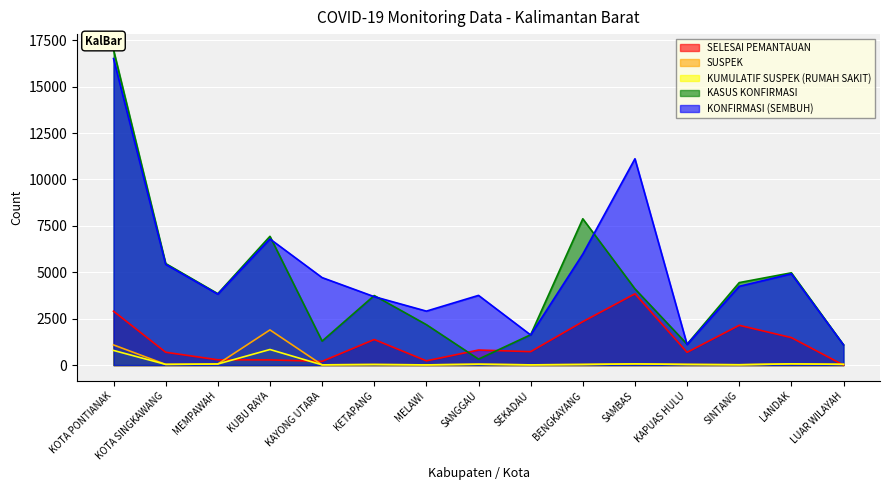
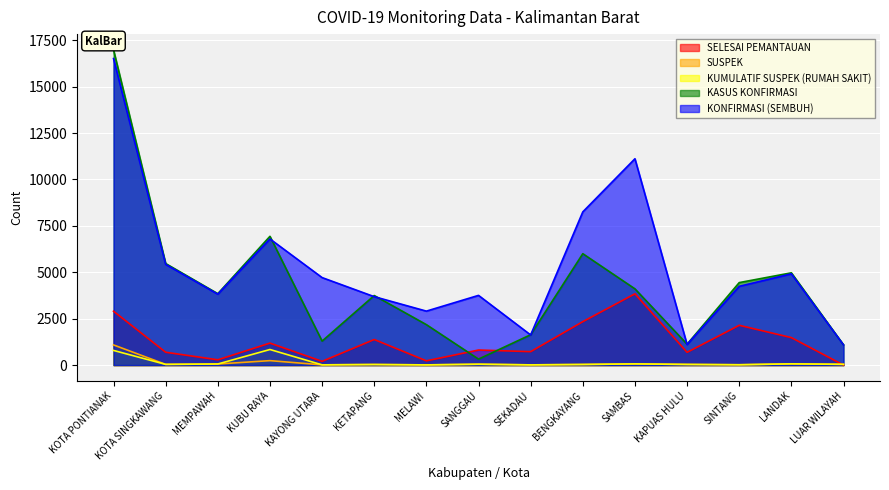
  {
    "SELESAI PEMANTAUAN": {
      "KOTA PONTIANAK": 2900,
      "KOTA SINGKAWANG": 700,
      "MEMPAWAH": 300,
-     "KUBU RAYA": 300,
+     "KUBU RAYA": 1200,
      "KAYONG UTARA": 200,
      "KETAPANG": 1400,
      "MELAWI": 200,
      "SANGGAU": 800,
      "SEKADAU": 700,
      "BENGKAYANG": 2300,
      "SAMBAS": 3800,
      "KAPUAS HULU": 700,
      "SINTANG": 2100,
      "LANDAK": 1500
    },
    "SUSPEK": {
      "KOTA PONTIANAK": 1100,
-     "KUBU RAYA": 1900
+     "KUBU RAYA": 200
    },
    "KUMULATIF SUSPEK (RUMAH SAKIT)": {
      "KOTA PONTIANAK": 800,
      "KUBU RAYA": 800
    },
    "KASUS KONFIRMASI": {
      "KUBU RAYA": 6900,
      "KAYONG UTARA": 1300,
      "MELAWI": 2200,
      "SANGGAU": 300,
-     "BENGKAYANG": 7900,
+     "BENGKAYANG": 6000,
      "SAMBAS": 4100,
      "SINTANG": 4400
    },
    "KONFIRMASI (SEMBUH)": {
      "KOTA PONTIANAK": 16500,
      "KUBU RAYA": 6800,
      "KAYONG UTARA": 4700,
      "MELAWI": 2900,
      "SANGGAU": 3800,
-     "BENGKAYANG": 6000,
+     "BENGKAYANG": 8300,
      "SAMBAS": 11100,
      "SINTANG": 4200
    }
  }
